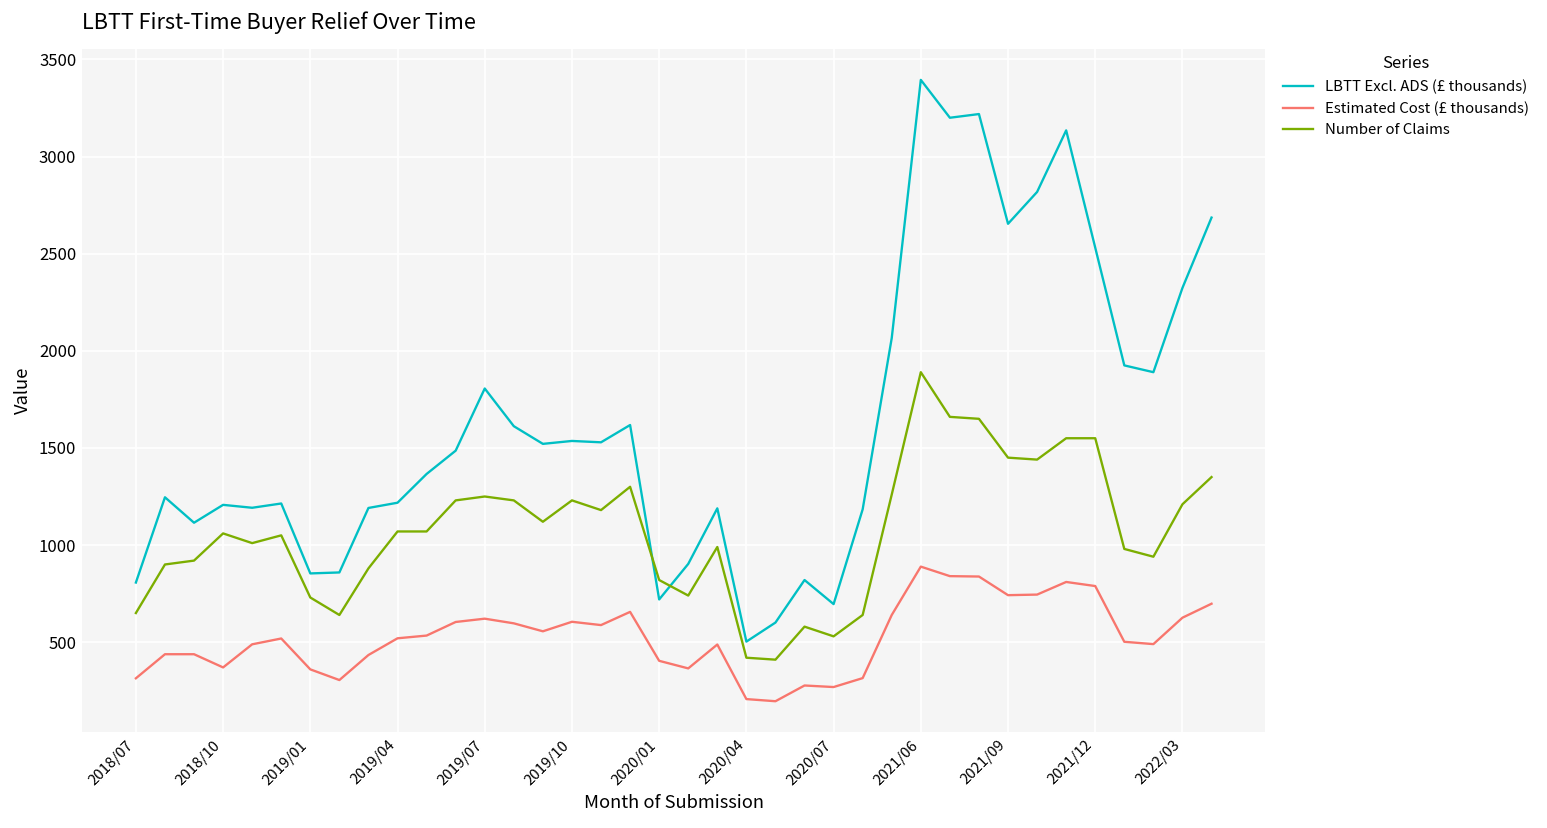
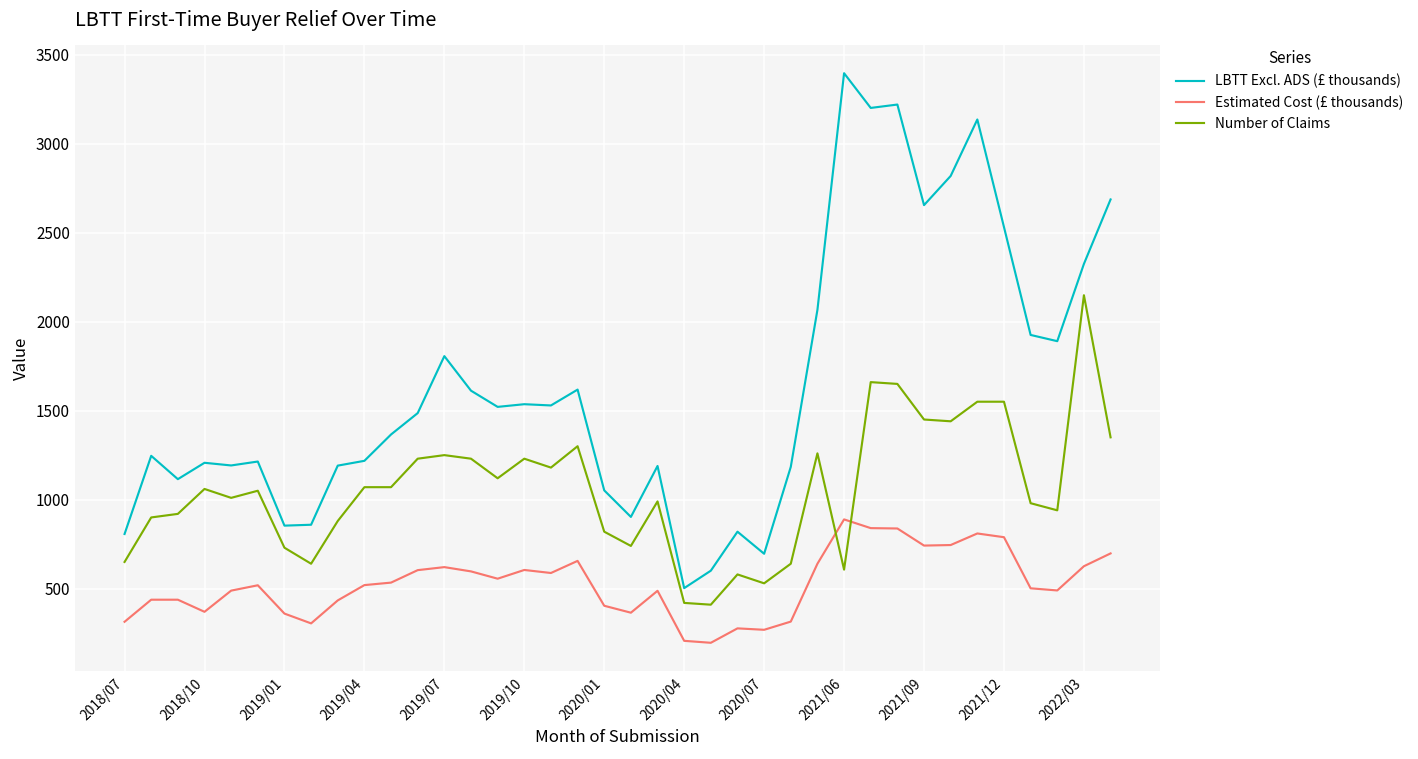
  {
    "LBTT Excl. ADS (£ thousands)": {
      "2018/07": 810,
      "2018/10": 1210,
      "2019/01": 850,
      "2019/04": 1220,
      "2019/07": 1810,
      "2019/10": 1540,
-     "2020/01": 720,
+     "2020/01": 1050,
      "2020/04": 500,
      "2020/07": 700,
      "2021/06": 3400,
      "2021/09": 2650,
      "2021/12": 2530,
      "2022/03": 2320
    },
    "Estimated Cost (£ thousands)": {
      "2018/07": 310,
      "2018/10": 370,
      "2019/01": 360,
      "2019/04": 520,
      "2019/07": 620,
      "2019/10": 610,
      "2020/01": 400,
      "2020/04": 210,
      "2020/07": 270,
      "2021/06": 890,
      "2021/09": 740,
      "2021/12": 790,
      "2022/03": 630
    },
    "Number of Claims": {
      "2018/07": 650,
      "2018/10": 1060,
      "2019/01": 730,
      "2019/04": 1070,
      "2019/07": 1250,
      "2019/10": 1230,
      "2020/01": 820,
      "2020/04": 420,
      "2020/07": 530,
-     "2021/06": 1890,
+     "2021/06": 610,
      "2021/09": 1450,
      "2021/12": 1550,
-     "2022/03": 1210
+     "2022/03": 2150
    }
  }
